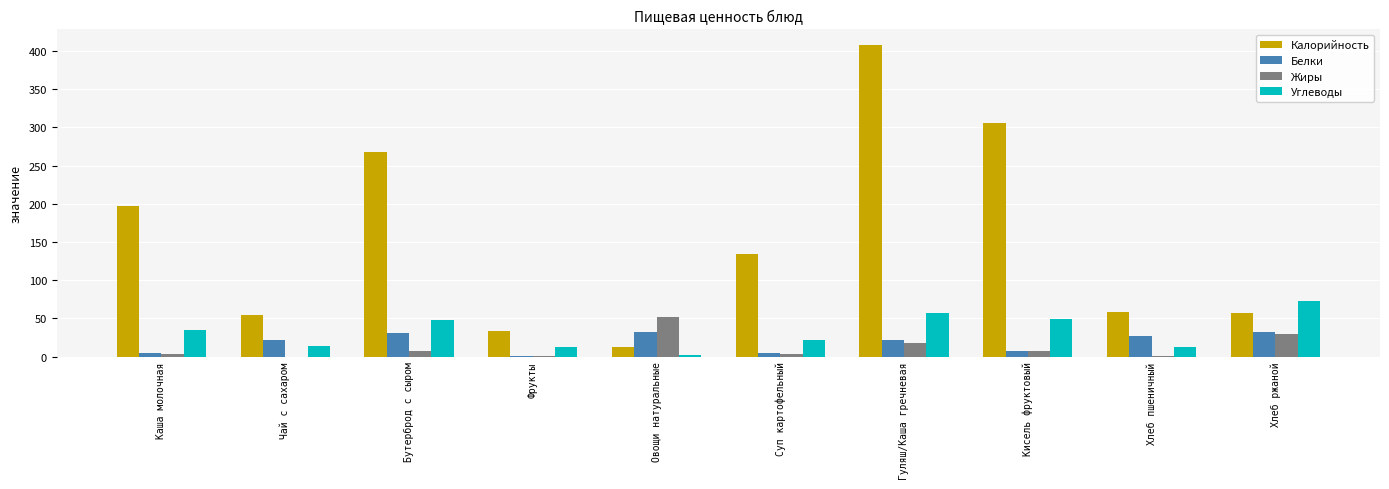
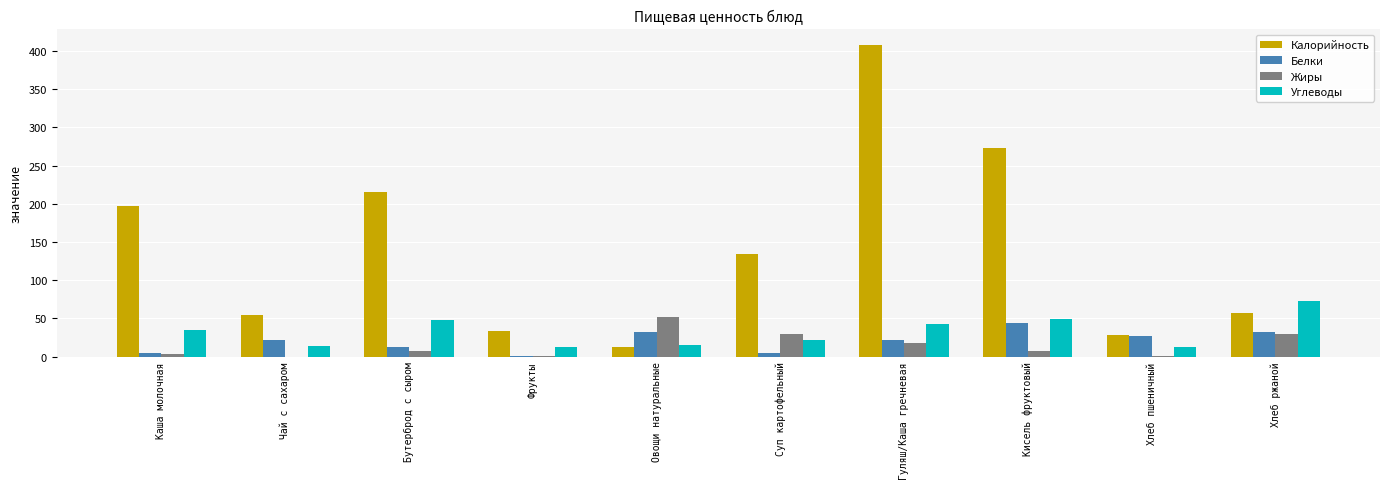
  {
    "Калорийность": {
      "Каша молочная": 200,
      "Чай с сахаром": 50,
-     "Бутерброд с сыром": 270,
+     "Бутерброд с сыром": 220,
      "Фрукты": 30,
      "Овощи натуральные": 10,
      "Суп картофельный": 130,
      "Гуляш/Каша гречневая": 410,
-     "Кисель фруктовый": 310,
-     "Хлеб пшеничный": 60,
+     "Кисель фруктовый": 270,
+     "Хлеб пшеничный": 30,
      "Хлеб ржаной": 60
    },
    "Белки": {
      "Каша молочная": 0,
      "Чай с сахаром": 20,
-     "Бутерброд с сыром": 30,
+     "Бутерброд с сыром": 10,
      "Овощи натуральные": 30,
      "Суп картофельный": 10,
      "Гуляш/Каша гречневая": 20,
-     "Кисель фруктовый": 10,
+     "Кисель фруктовый": 40,
      "Хлеб пшеничный": 30,
      "Хлеб ржаной": 30
    },
    "Жиры": {
      "Каша молочная": 0,
      "Бутерброд с сыром": 10,
      "Овощи натуральные": 50,
-     "Суп картофельный": 0,
+     "Суп картофельный": 30,
      "Гуляш/Каша гречневая": 20,
      "Кисель фруктовый": 10,
      "Хлеб ржаной": 30
    },
    "Углеводы": {
      "Каша молочная": 40,
      "Чай с сахаром": 10,
      "Бутерброд с сыром": 50,
      "Фрукты": 10,
-     "Овощи натуральные": 0,
+     "Овощи натуральные": 20,
      "Суп картофельный": 20,
-     "Гуляш/Каша гречневая": 60,
+     "Гуляш/Каша гречневая": 40,
      "Кисель фруктовый": 50,
      "Хлеб пшеничный": 10,
      "Хлеб ржаной": 70
    }
  }
